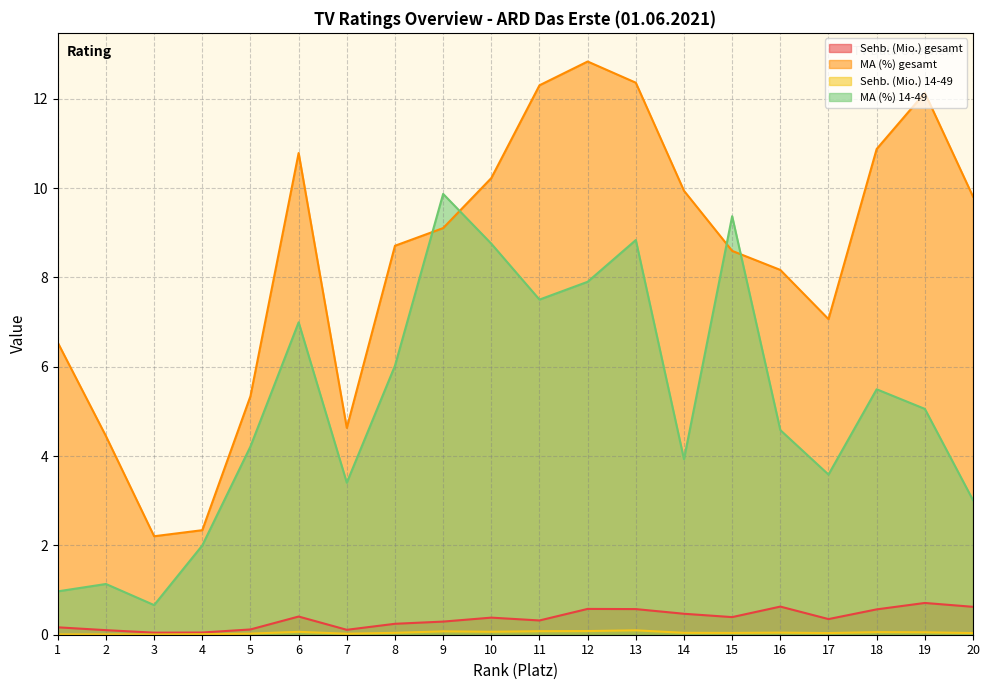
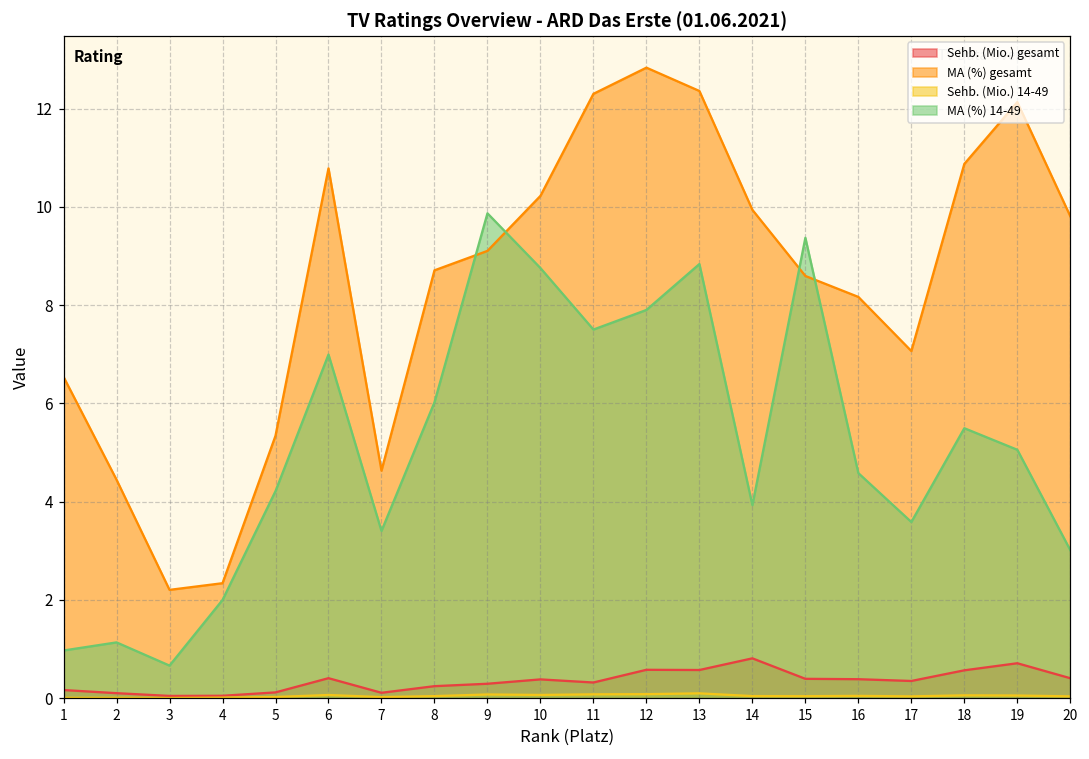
  {
    "Sehb. (Mio.) gesamt": {
      "1": 0.2,
      "2": 0.1,
      "5": 0.1,
      "6": 0.4,
      "7": 0.1,
      "8": 0.2,
      "9": 0.3,
      "10": 0.4,
      "11": 0.3,
      "12": 0.6,
      "13": 0.6,
-     "14": 0.5,
+     "14": 0.8,
      "15": 0.4,
-     "16": 0.6,
+     "16": 0.4,
      "17": 0.4,
      "18": 0.6,
      "19": 0.7,
-     "20": 0.6
+     "20": 0.4
    },
    "MA (%) 14-49": {
      "1": 1.0,
      "2": 1.1,
      "3": 0.7,
      "4": 2.0,
      "5": 4.2,
      "6": 7.0,
      "7": 3.4,
      "8": 6.0,
      "9": 9.9,
      "10": 8.8,
      "11": 7.5,
      "12": 7.9,
      "13": 8.8,
      "14": 3.9,
      "15": 9.4,
      "16": 4.6,
      "17": 3.6,
      "18": 5.5,
      "19": 5.1,
      "20": 3.0
    }
  }
